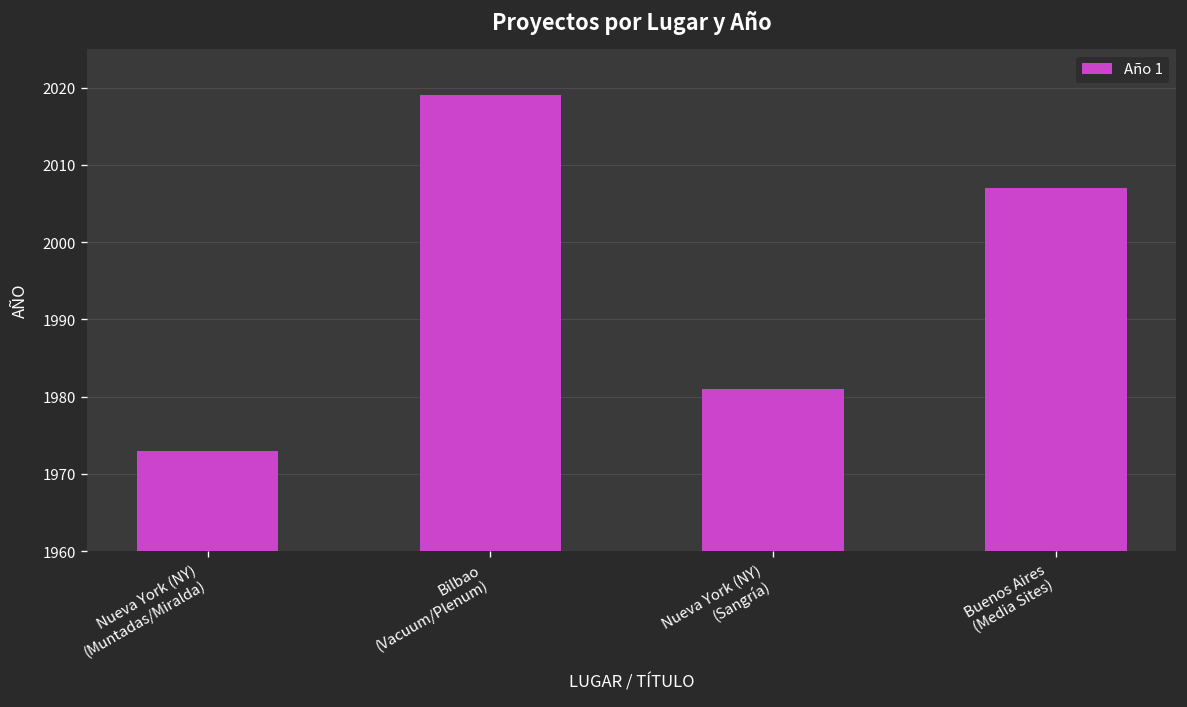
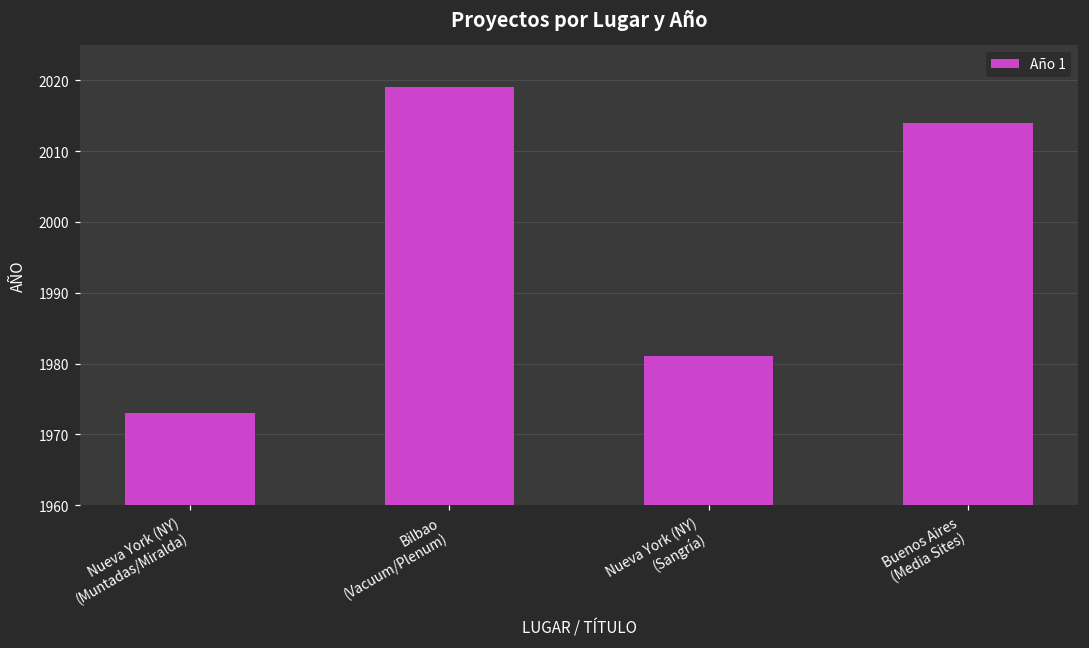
  {
    "Nueva York (NY) (Muntadas/Miralda)": 1973,
    "Bilbao (Vacuum/Plenum)": 2019,
    "Nueva York (NY) (Sangría)": 1981,
-   "Buenos Aires (Media Sites)": 2007
+   "Buenos Aires (Media Sites)": 2014
  }
